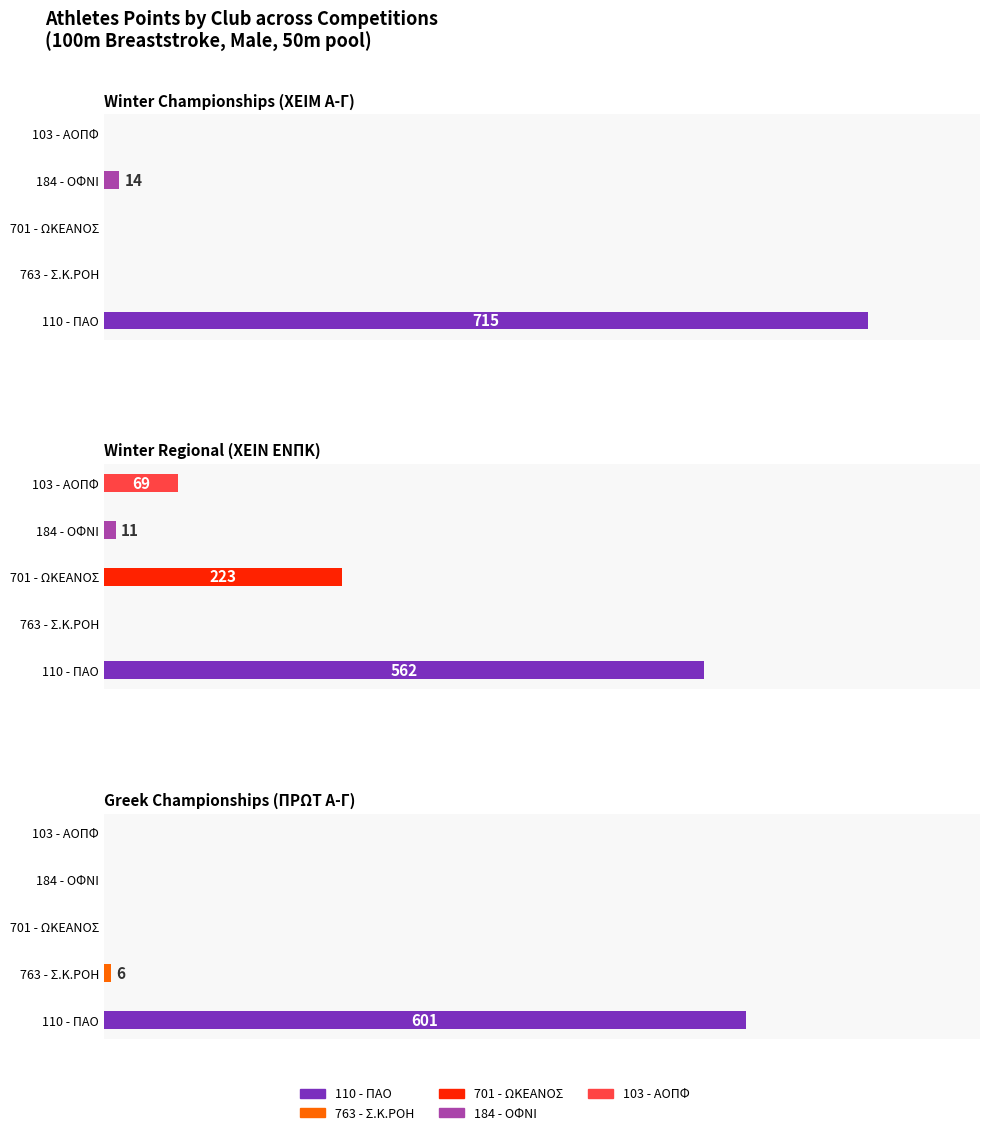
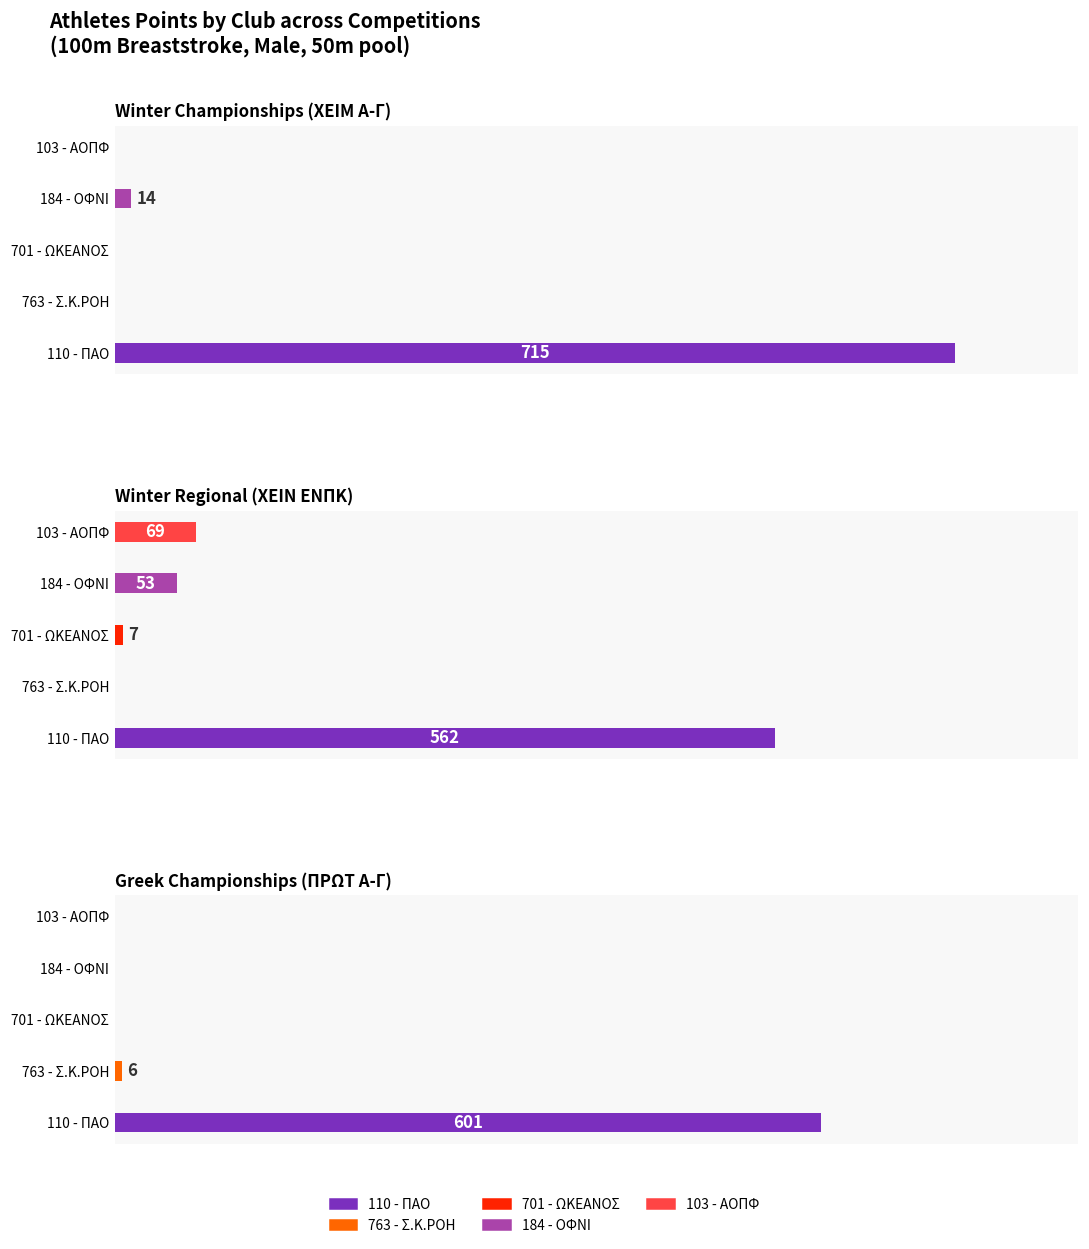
  {
    "Winter Championships (ΧΕΙΜ Α-Γ)": {
      "184 - ΟΦΝΙ": 14,
      "110 - ΠΑΟ": 715
    },
    "Winter Regional (ΧΕΙΝ ΕΝΠΚ)": {
      "103 - ΑΟΠΦ": 69,
-     "184 - ΟΦΝΙ": 11,
-     "701 - ΩΚΕΑΝΟΣ": 223,
+     "184 - ΟΦΝΙ": 53,
+     "701 - ΩΚΕΑΝΟΣ": 7,
      "110 - ΠΑΟ": 562
    },
    "Greek Championships (ΠΡΩΤ Α-Γ)": {
      "763 - Σ.Κ.ΡΟΗ": 6,
      "110 - ΠΑΟ": 601
    }
  }
